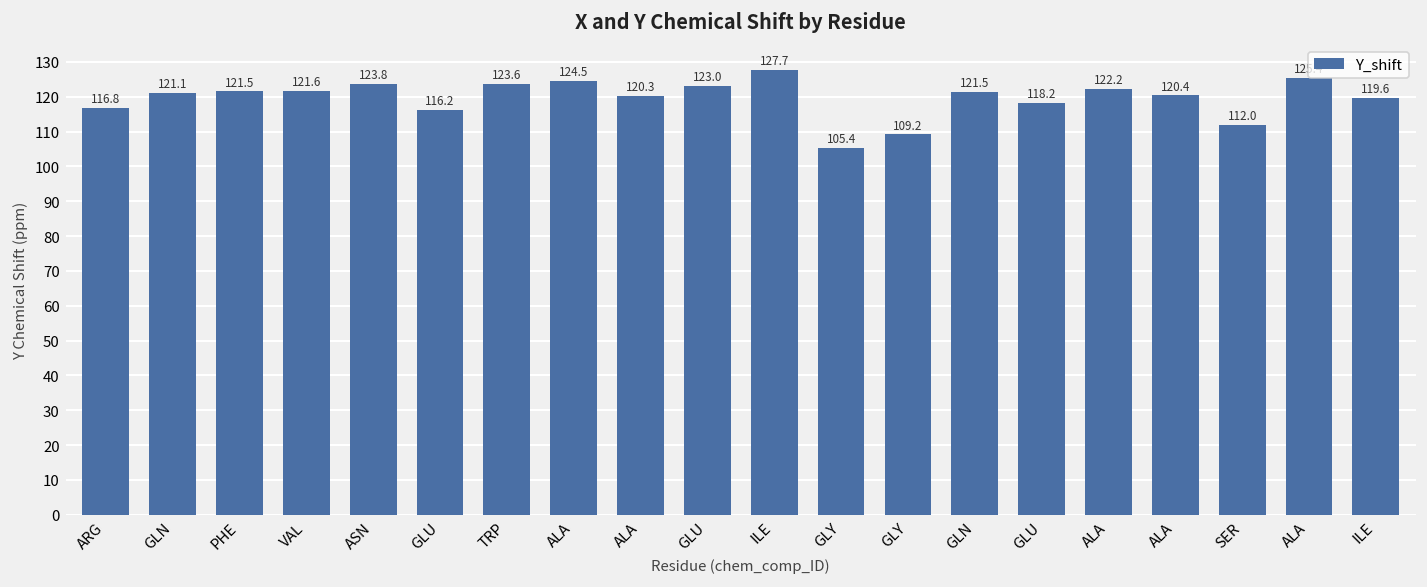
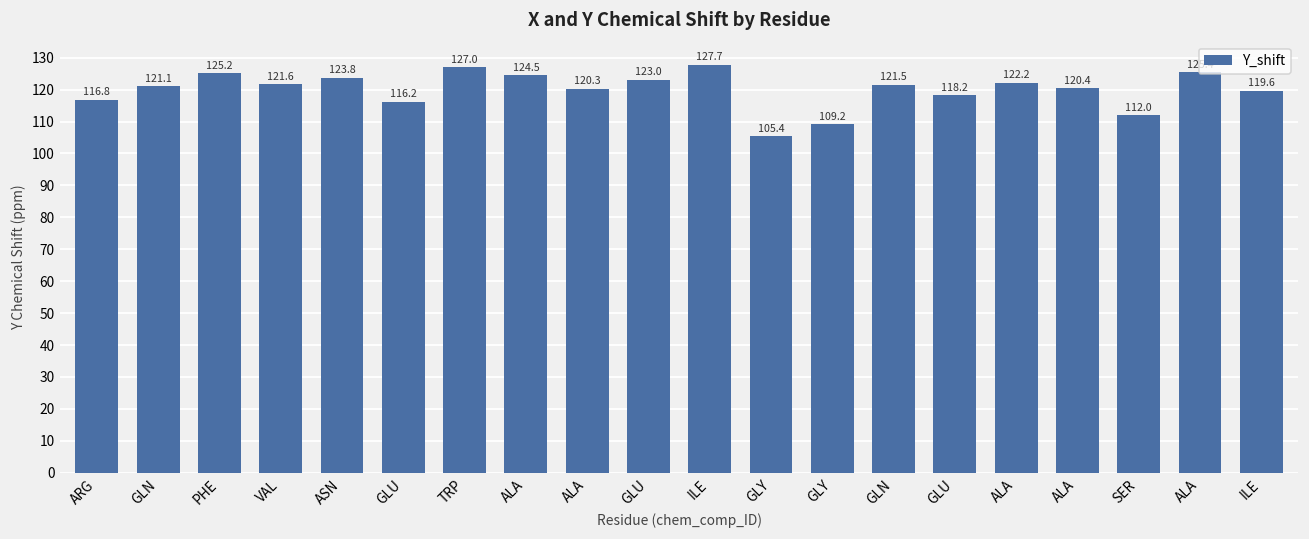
  {
    "ARG": 116.8,
-   "PHE": 121.5,
+   "PHE": 125.2,
    "VAL": 121.6,
    "ASN": 123.8,
-   "TRP": 123.6,
+   "TRP": 127.0,
    "SER": 112.0
  }
